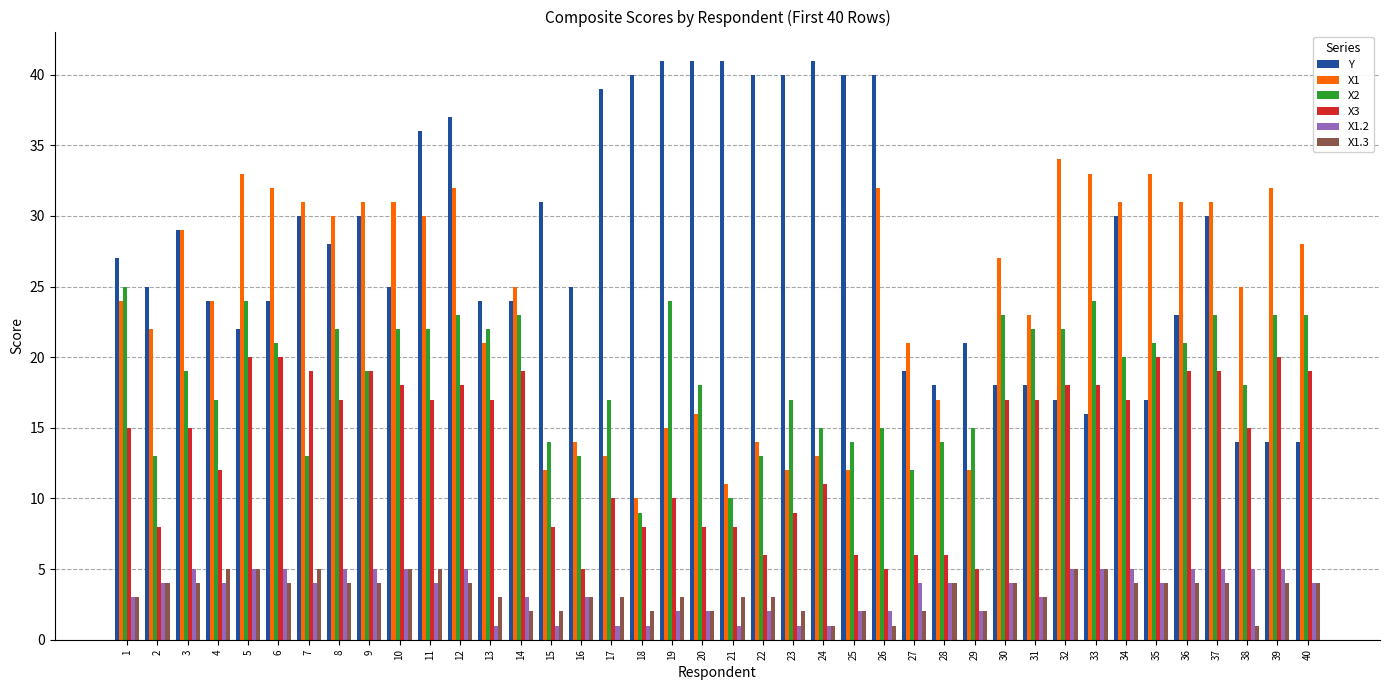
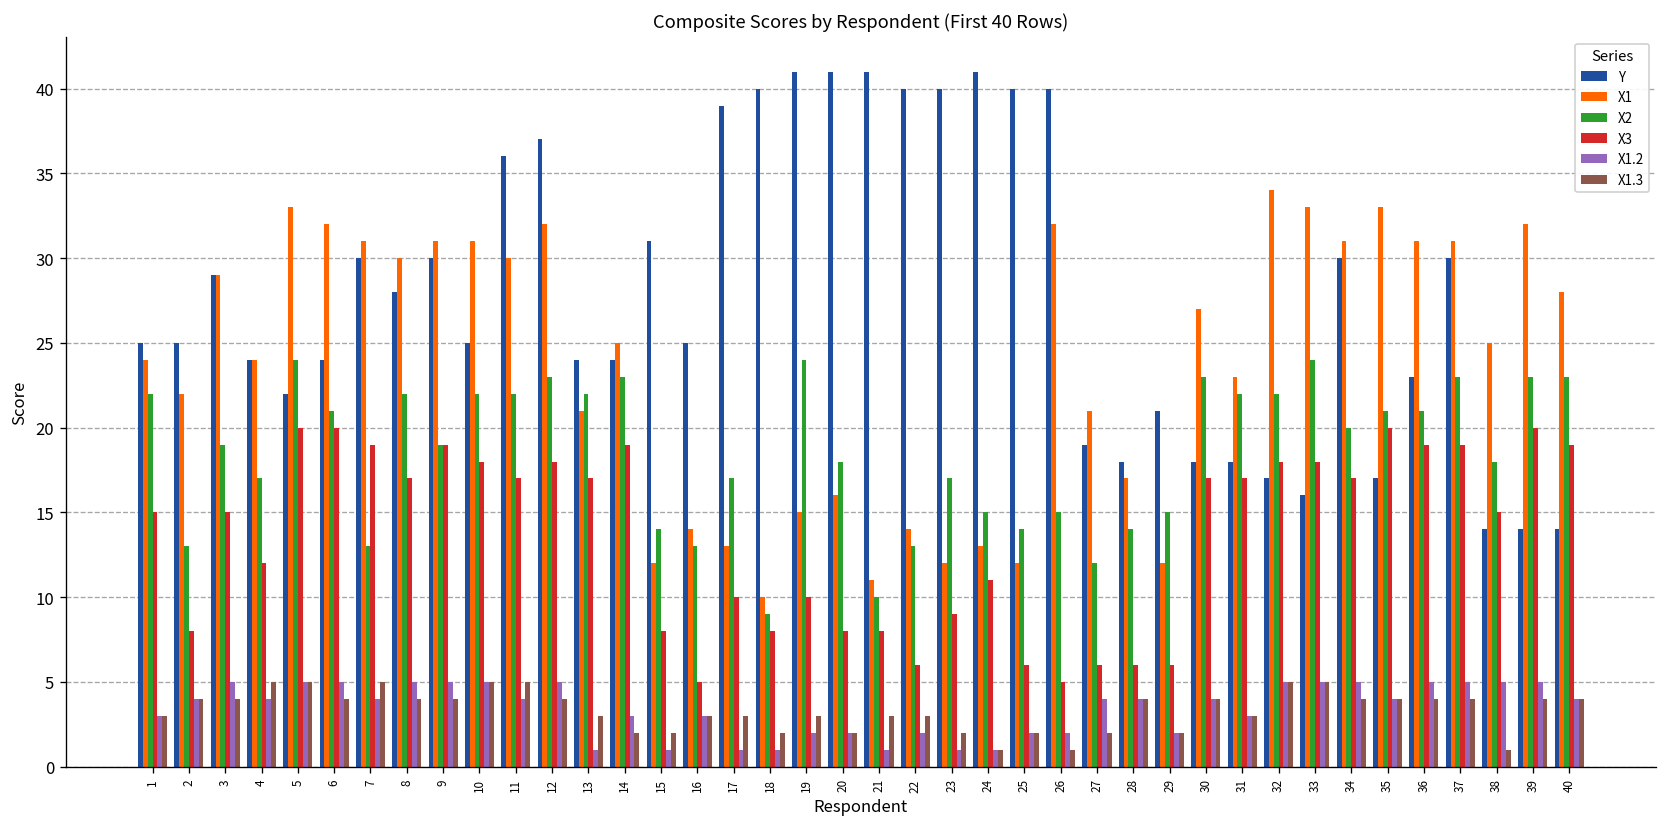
  {
    "Y": {
-     "1": 27,
+     "1": 25,
      "2": 25,
      "3": 29,
      "4": 24,
      "5": 22,
      "6": 24,
      "7": 30,
      "8": 28,
      "9": 30,
      "10": 25,
      "11": 36,
      "12": 37,
      "13": 24,
      "14": 24,
      "15": 31,
      "16": 25,
      "17": 39,
      "18": 40,
      "19": 41,
      "20": 41,
      "21": 41,
      "22": 40,
      "23": 40,
      "24": 41,
      "25": 40,
      "26": 40,
      "27": 19,
      "28": 18,
      "29": 21,
      "30": 18,
      "31": 18,
      "32": 17,
      "33": 16,
      "34": 30,
      "35": 17,
      "36": 23,
      "37": 30,
      "38": 14,
      "39": 14,
      "40": 14
    },
    "X2": {
-     "1": 25,
+     "1": 22,
      "2": 13,
      "3": 19,
      "4": 17,
      "5": 24,
      "6": 21,
      "7": 13,
      "8": 22,
      "9": 19,
      "10": 22,
      "11": 22,
      "12": 23,
      "13": 22,
      "14": 23,
      "15": 14,
      "16": 13,
      "17": 17,
      "18": 9,
      "19": 24,
      "20": 18,
      "21": 10,
      "22": 13,
      "23": 17,
      "24": 15,
      "25": 14,
      "26": 15,
      "27": 12,
      "28": 14,
      "29": 15,
      "30": 23,
      "31": 22,
      "32": 22,
      "33": 24,
      "34": 20,
      "35": 21,
      "36": 21,
      "37": 23,
      "38": 18,
      "39": 23,
      "40": 23
    },
    "X3": {
      "1": 15,
      "2": 8,
      "3": 15,
      "4": 12,
      "5": 20,
      "6": 20,
      "7": 19,
      "8": 17,
      "9": 19,
      "10": 18,
      "11": 17,
      "12": 18,
      "13": 17,
      "14": 19,
      "15": 8,
      "16": 5,
      "17": 10,
      "18": 8,
      "19": 10,
      "20": 8,
      "21": 8,
      "22": 6,
      "23": 9,
      "24": 11,
      "25": 6,
      "26": 5,
      "27": 6,
      "28": 6,
-     "29": 5,
+     "29": 6,
      "30": 17,
      "31": 17,
      "32": 18,
      "33": 18,
      "34": 17,
      "35": 20,
      "36": 19,
      "37": 19,
      "38": 15,
      "39": 20,
      "40": 19
    }
  }
